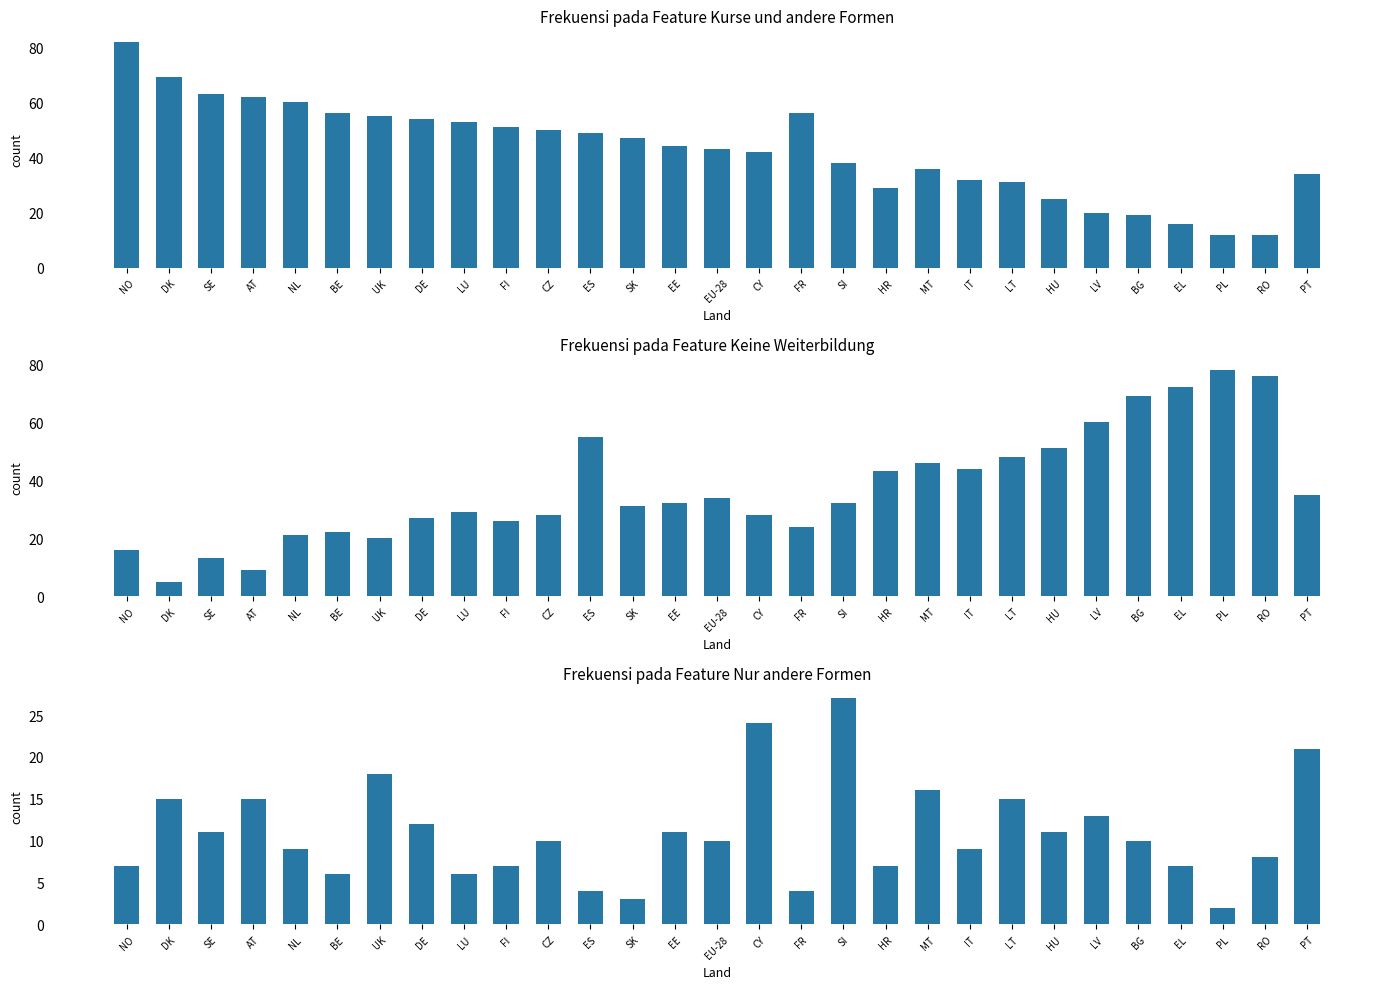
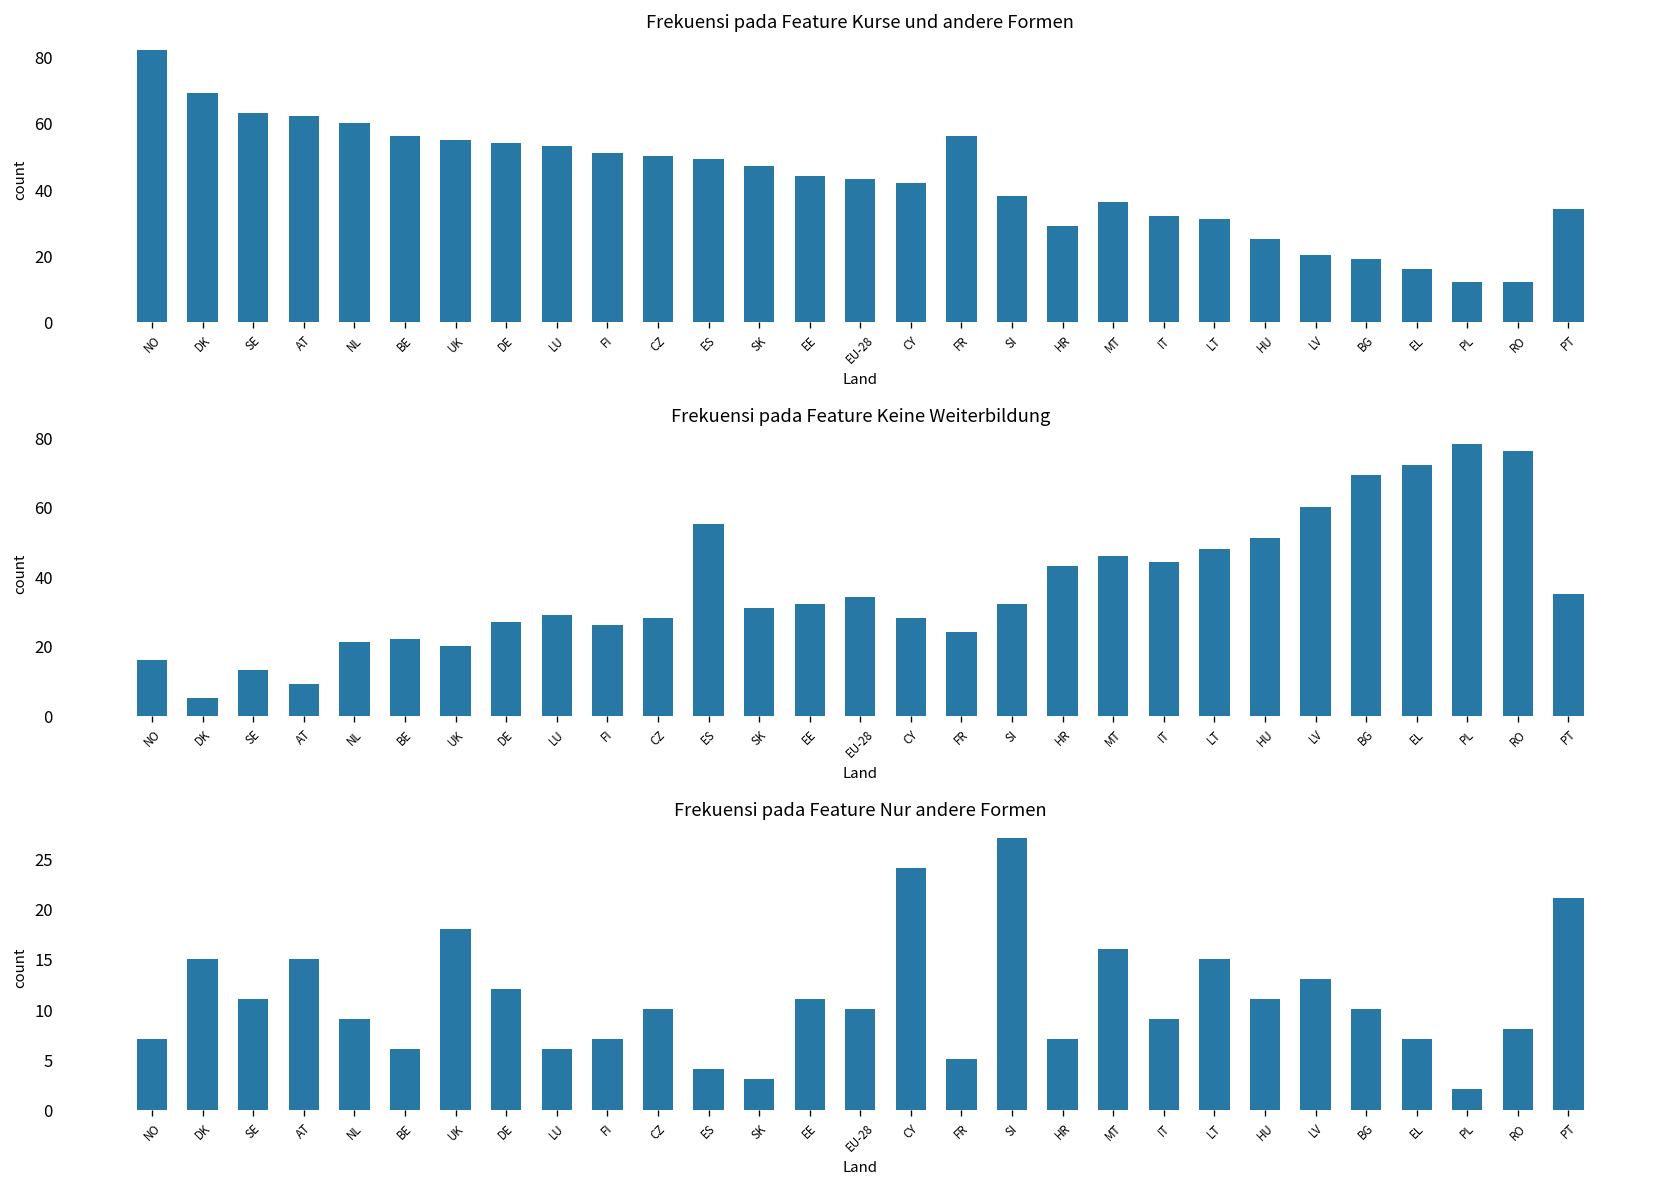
  {
    "Frekuensi pada Feature Kurse und andere Formen": {
      "NO": 82,
      "DK": 69,
      "SE": 63,
      "AT": 62,
      "NL": 60,
      "BE": 56,
      "UK": 55,
      "DE": 54,
      "LU": 53,
      "FI": 51,
      "CZ": 50,
      "ES": 49,
      "SK": 47,
      "EE": 44,
      "EU-28": 43,
      "CY": 42,
      "FR": 56,
      "SI": 38,
      "HR": 29,
      "MT": 36,
      "IT": 32,
      "LT": 31,
      "HU": 25,
      "LV": 20,
      "BG": 19,
      "EL": 16,
      "PL": 12,
      "RO": 12,
      "PT": 34
    },
    "Frekuensi pada Feature Keine Weiterbildung": {
      "NO": 16,
      "DK": 5,
      "SE": 13,
      "AT": 9,
      "NL": 21,
      "BE": 22,
      "UK": 20,
      "DE": 27,
      "LU": 29,
      "FI": 26,
      "CZ": 28,
      "ES": 55,
      "SK": 31,
      "EE": 32,
      "EU-28": 34,
      "CY": 28,
      "FR": 24,
      "SI": 32,
      "HR": 43,
      "MT": 46,
      "IT": 44,
      "LT": 48,
      "HU": 51,
      "LV": 60,
      "BG": 69,
      "EL": 72,
      "PL": 78,
      "RO": 76,
      "PT": 35
    },
    "Frekuensi pada Feature Nur andere Formen": {
      "NO": 7,
      "DK": 15,
      "SE": 11,
      "AT": 15,
      "NL": 9,
      "BE": 6,
      "UK": 18,
      "DE": 12,
      "LU": 6,
      "FI": 7,
      "CZ": 10,
      "ES": 4,
      "SK": 3,
      "EE": 11,
      "EU-28": 10,
      "CY": 24,
-     "FR": 4,
+     "FR": 5,
      "SI": 27,
      "HR": 7,
      "MT": 16,
      "IT": 9,
      "LT": 15,
      "HU": 11,
      "LV": 13,
      "BG": 10,
      "EL": 7,
      "PL": 2,
      "RO": 8,
      "PT": 21
    }
  }
